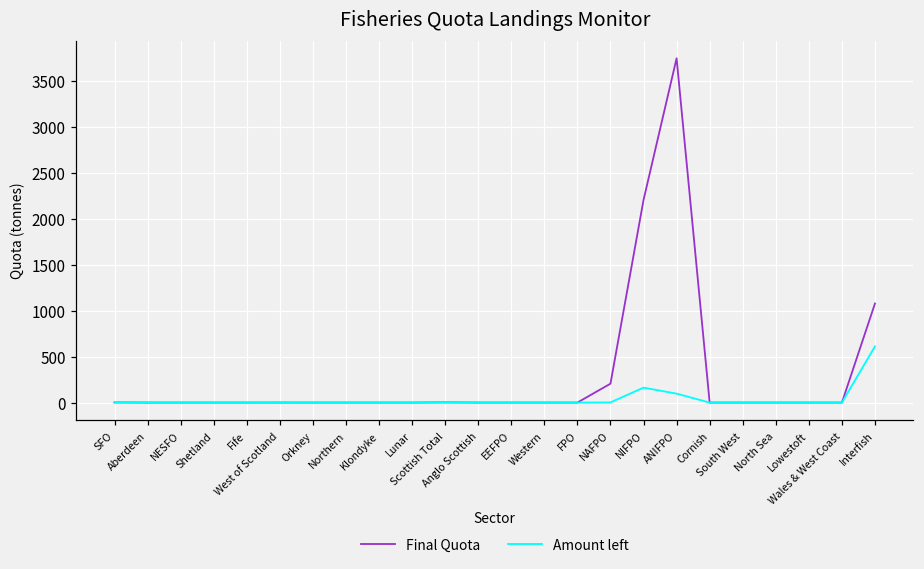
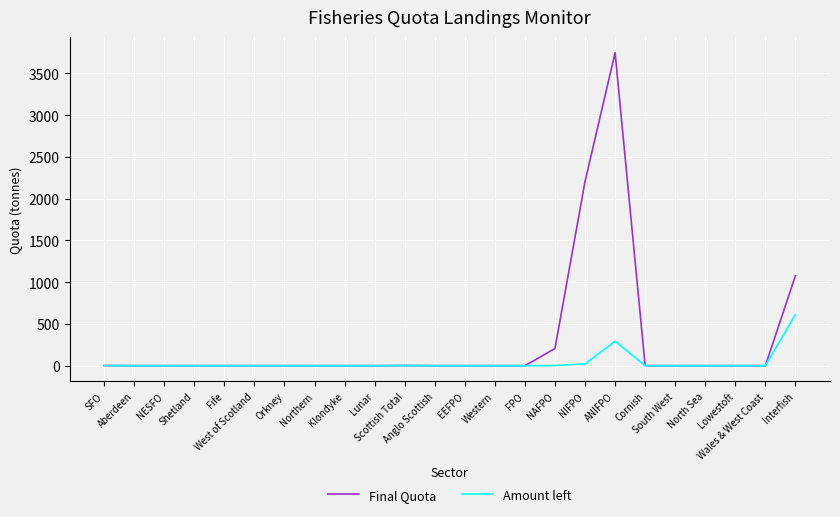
  {
    "Final Quota": {
      "NAFPO": 200,
      "NIFPO": 2200,
      "ANIFPO": 3700,
      "Interfish": 1100
    },
    "Amount left": {
      "NAFPO": 0,
-     "NIFPO": 200,
-     "ANIFPO": 100,
+     "NIFPO": 0,
+     "ANIFPO": 300,
      "Interfish": 600
    }
  }
